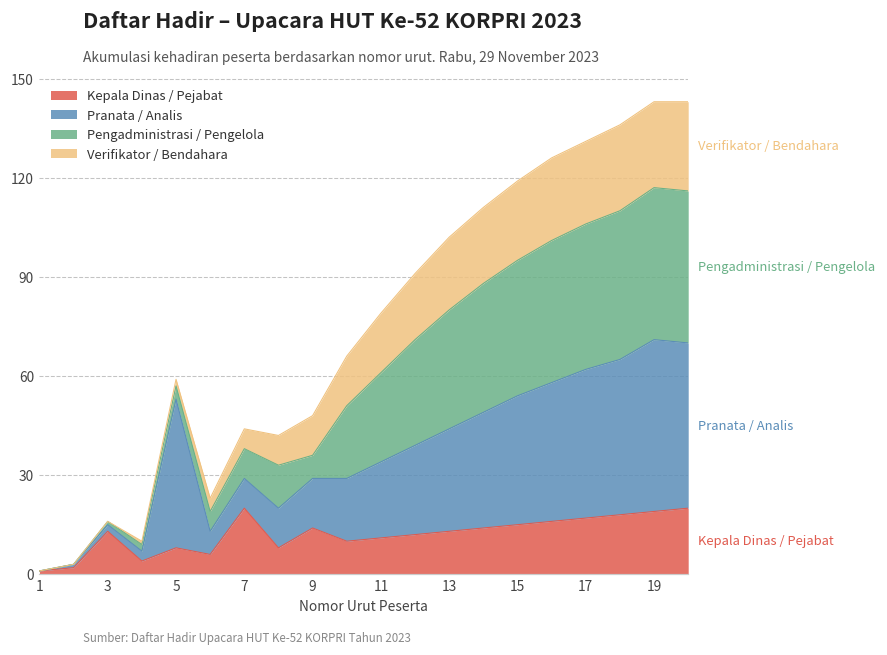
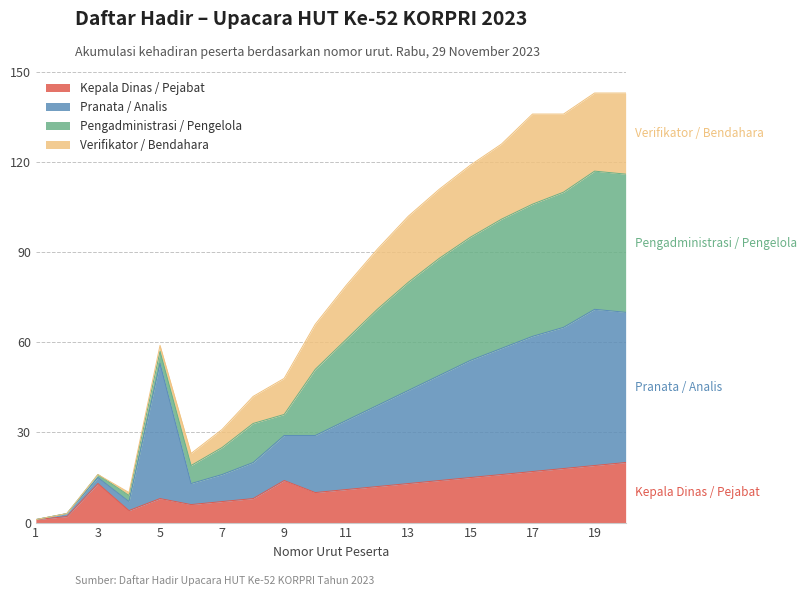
  {
    "Kepala Dinas / Pejabat": {
      "3": 13,
      "5": 8,
-     "7": 20,
+     "7": 7,
      "9": 14,
      "11": 11,
      "13": 13,
      "15": 15,
      "17": 17,
      "19": 19
    },
    "Pranata / Analis": {
      "3": 2,
      "5": 45,
      "7": 9,
      "9": 15,
      "11": 23,
      "13": 31,
      "15": 39,
      "17": 45,
      "19": 52
    },
    "Pengadministrasi / Pengelola": {
      "5": 4,
      "7": 9,
      "9": 7,
      "11": 27,
      "13": 36,
      "15": 41,
      "17": 44,
      "19": 46
    },
    "Verifikator / Bendahara": {
      "5": 2,
      "7": 6,
      "9": 12,
      "11": 18,
      "13": 22,
      "15": 24,
-     "17": 25,
+     "17": 30,
      "19": 26
    }
  }
